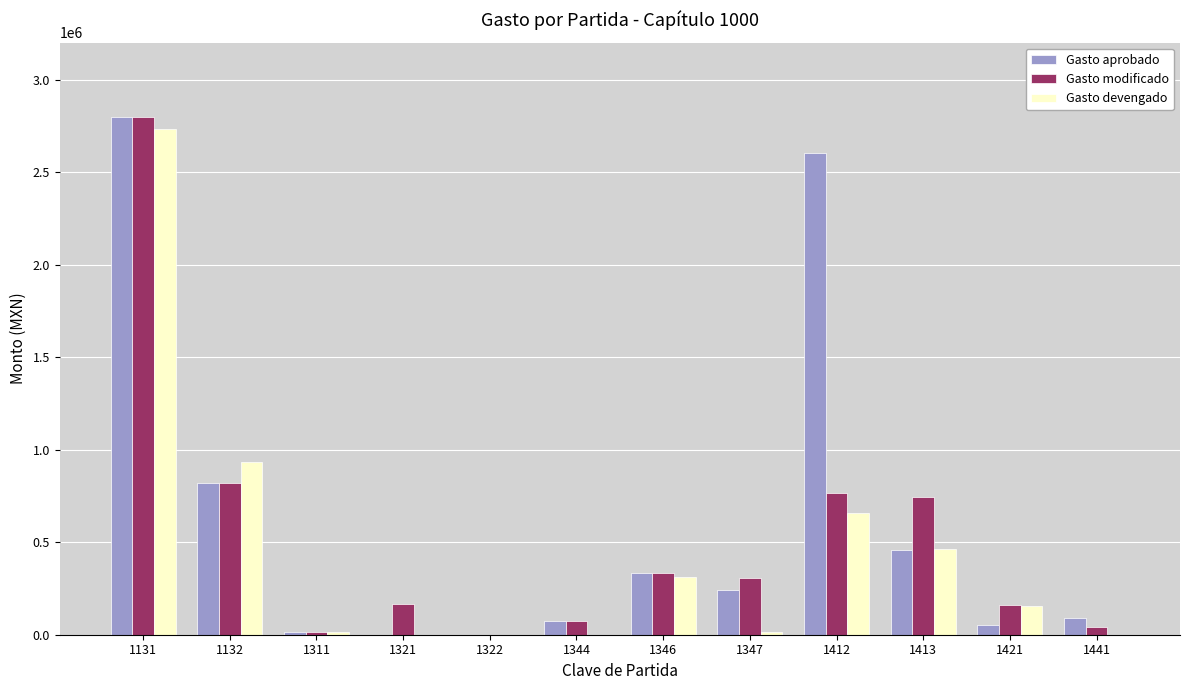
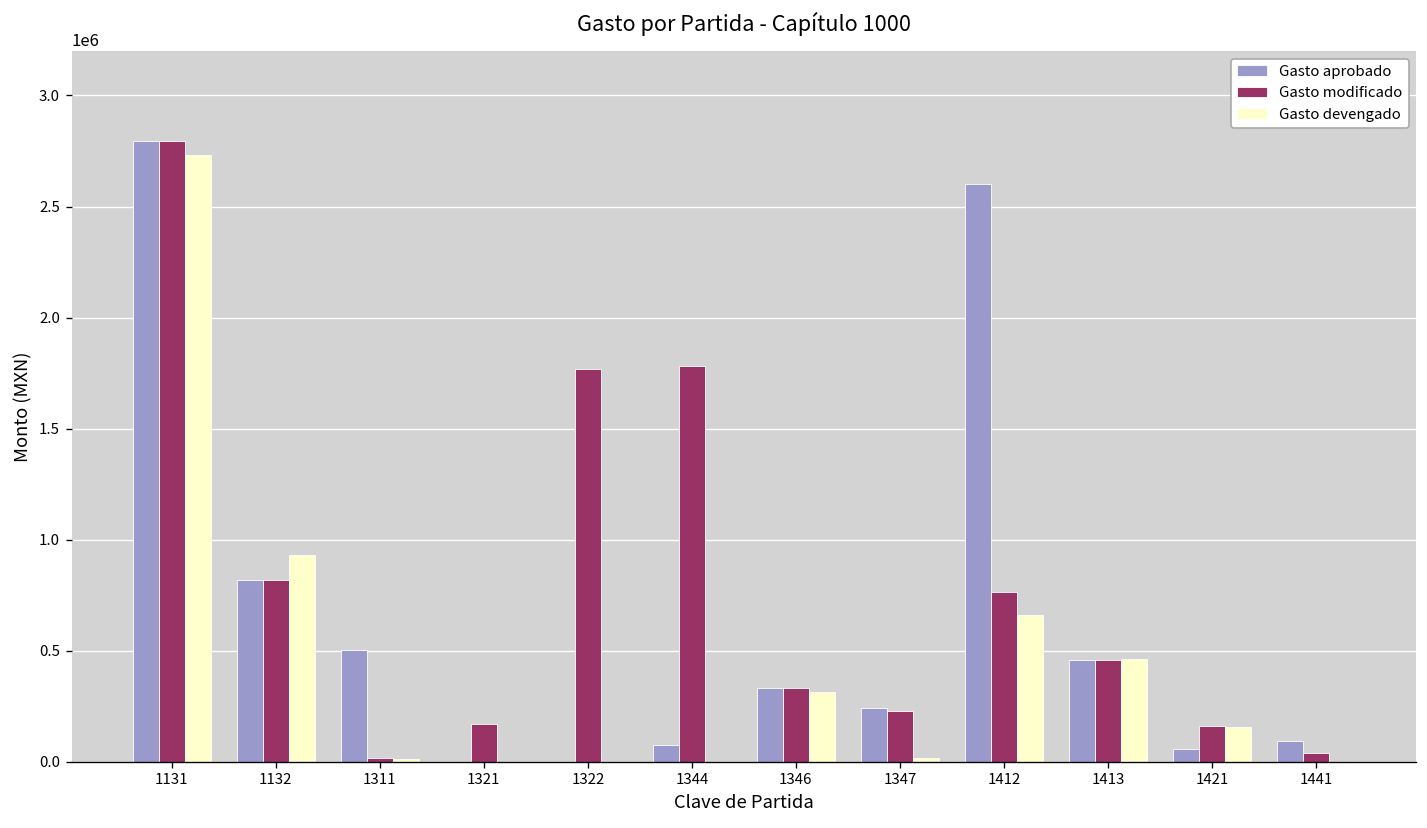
  {
    "Gasto aprobado": {
      "1131": 2800000,
      "1132": 820000,
-     "1311": 10000,
+     "1311": 510000,
      "1321": 0,
      "1322": 0,
      "1344": 80000,
      "1346": 330000,
      "1347": 240000,
      "1412": 2600000,
      "1413": 460000,
      "1421": 50000,
      "1441": 90000
    },
    "Gasto modificado": {
      "1131": 2800000,
      "1132": 820000,
      "1311": 10000,
      "1321": 170000,
-     "1322": 0,
-     "1344": 80000,
+     "1322": 1770000,
+     "1344": 1780000,
      "1346": 330000,
-     "1347": 310000,
+     "1347": 230000,
      "1412": 770000,
-     "1413": 740000,
+     "1413": 460000,
      "1421": 160000,
      "1441": 40000
    },
    "Gasto devengado": {
      "1131": 2730000,
      "1132": 930000,
      "1321": 0,
      "1322": 0,
      "1344": 0,
      "1346": 310000,
      "1347": 20000,
      "1412": 660000,
      "1413": 460000,
      "1421": 150000,
      "1441": 0
    }
  }
